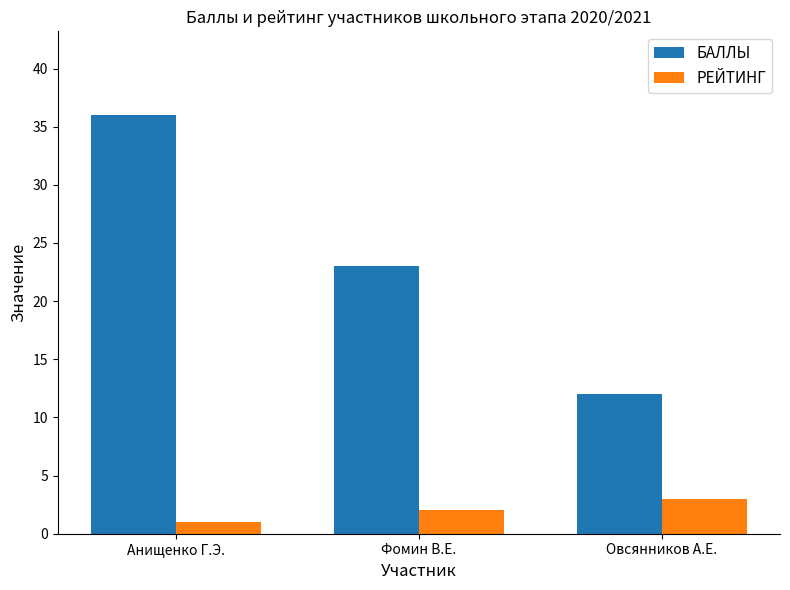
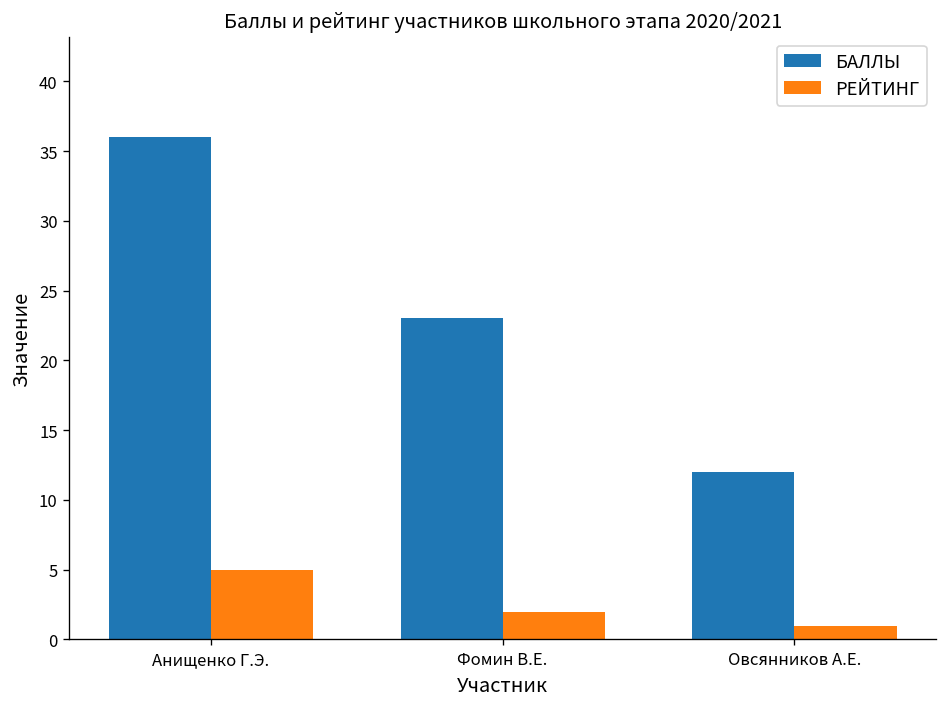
  {
    "БАЛЛЫ": {
      "Анищенко Г.Э.": 36,
      "Фомин В.Е.": 23,
      "Овсянников А.Е.": 12
    },
    "РЕЙТИНГ": {
-     "Анищенко Г.Э.": 1,
+     "Анищенко Г.Э.": 5,
      "Фомин В.Е.": 2,
-     "Овсянников А.Е.": 3
+     "Овсянников А.Е.": 1
    }
  }
